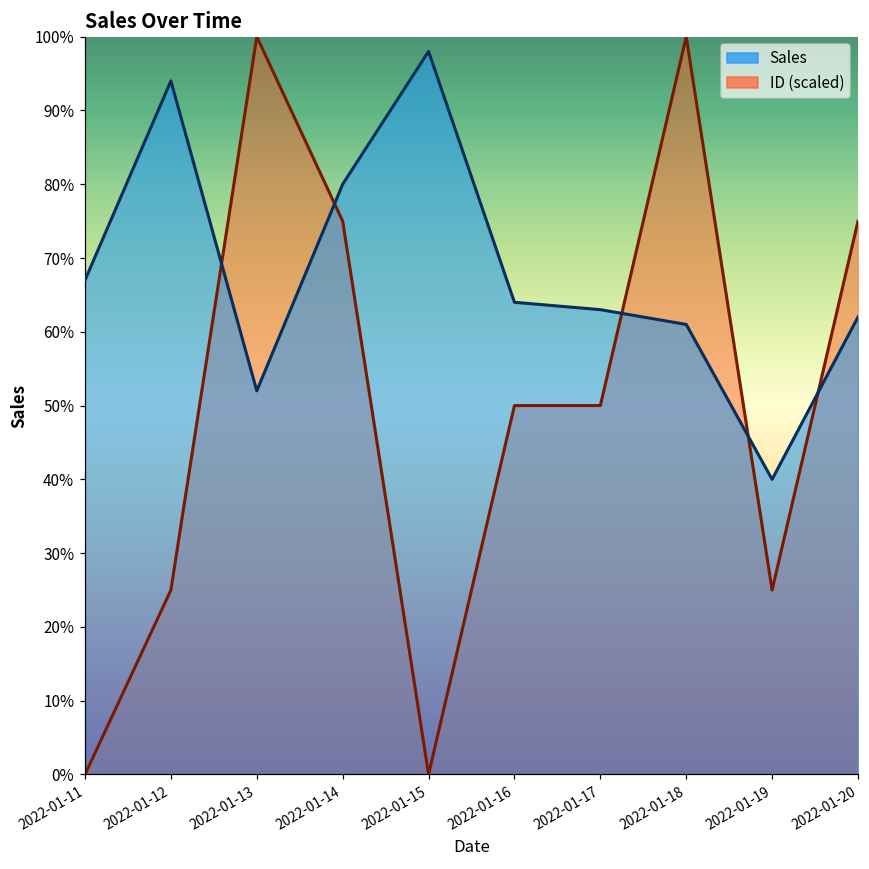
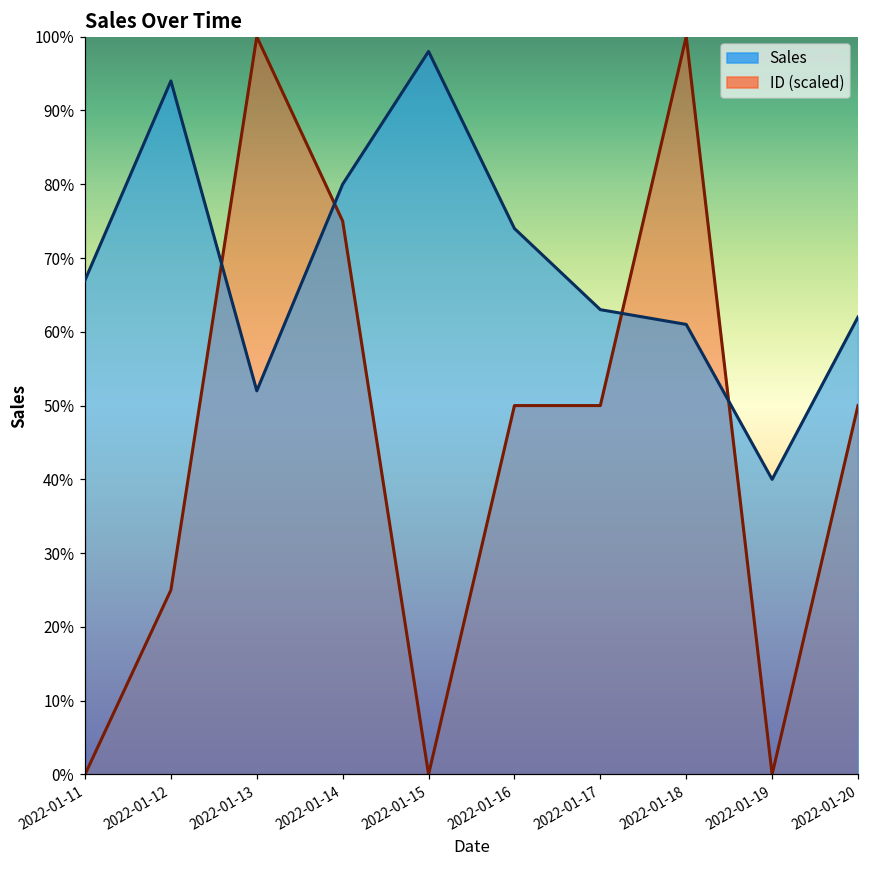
  {
    "Sales": {
      "2022-01-11": "67%",
      "2022-01-12": "94%",
      "2022-01-13": "52%",
      "2022-01-14": "80%",
      "2022-01-15": "98%",
-     "2022-01-16": "64%",
+     "2022-01-16": "74%",
      "2022-01-17": "63%",
      "2022-01-18": "61%",
      "2022-01-19": "40%",
      "2022-01-20": "62%"
    },
    "ID (scaled)": {
      "2022-01-11": "0%",
      "2022-01-12": "25%",
      "2022-01-13": "100%",
      "2022-01-14": "75%",
      "2022-01-15": "0%",
      "2022-01-16": "50%",
      "2022-01-17": "50%",
      "2022-01-18": "100%",
-     "2022-01-19": "25%",
-     "2022-01-20": "75%"
+     "2022-01-19": "0%",
+     "2022-01-20": "50%"
    }
  }
